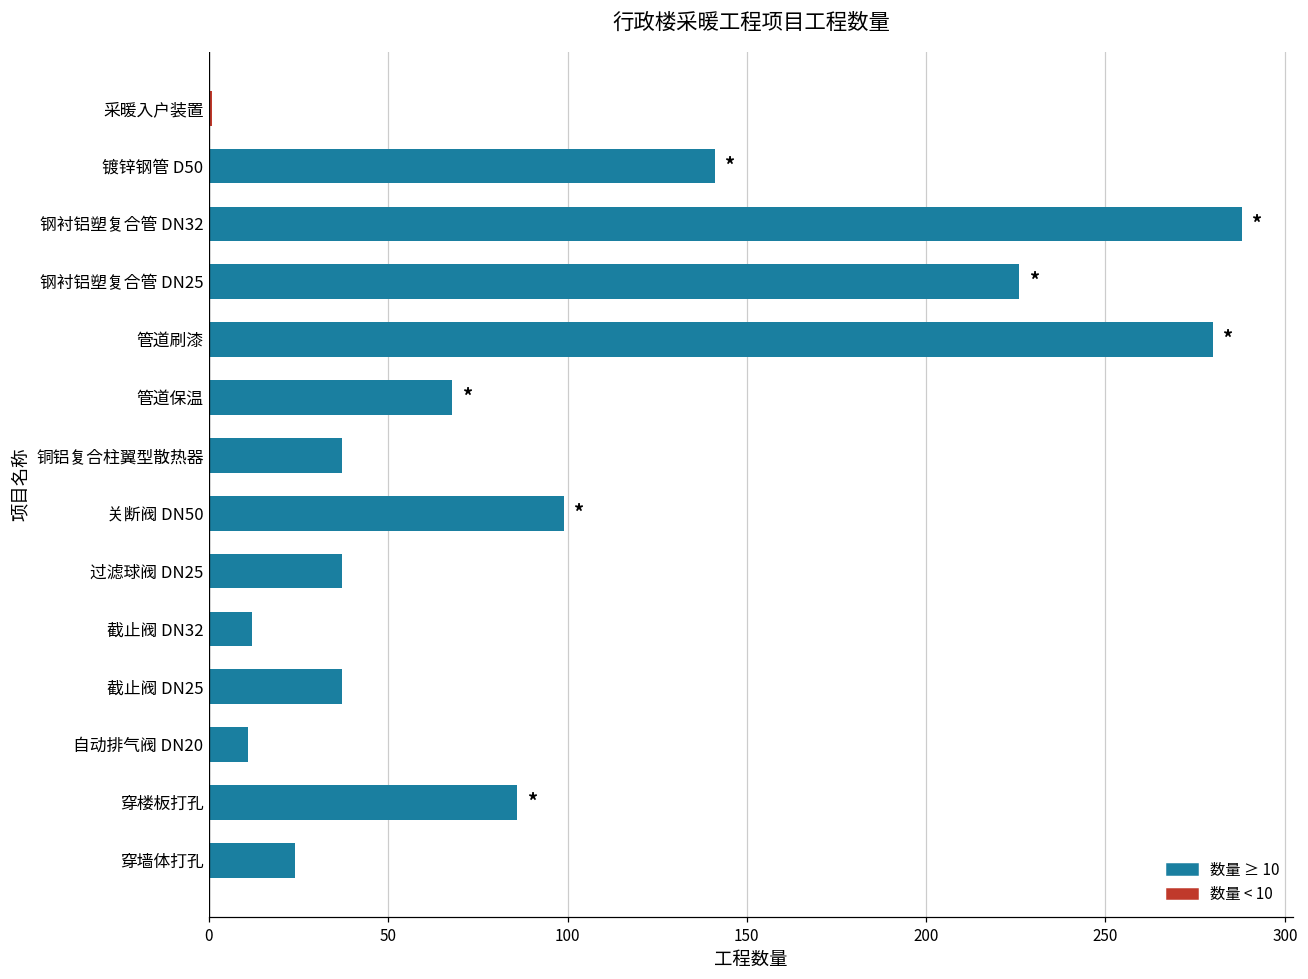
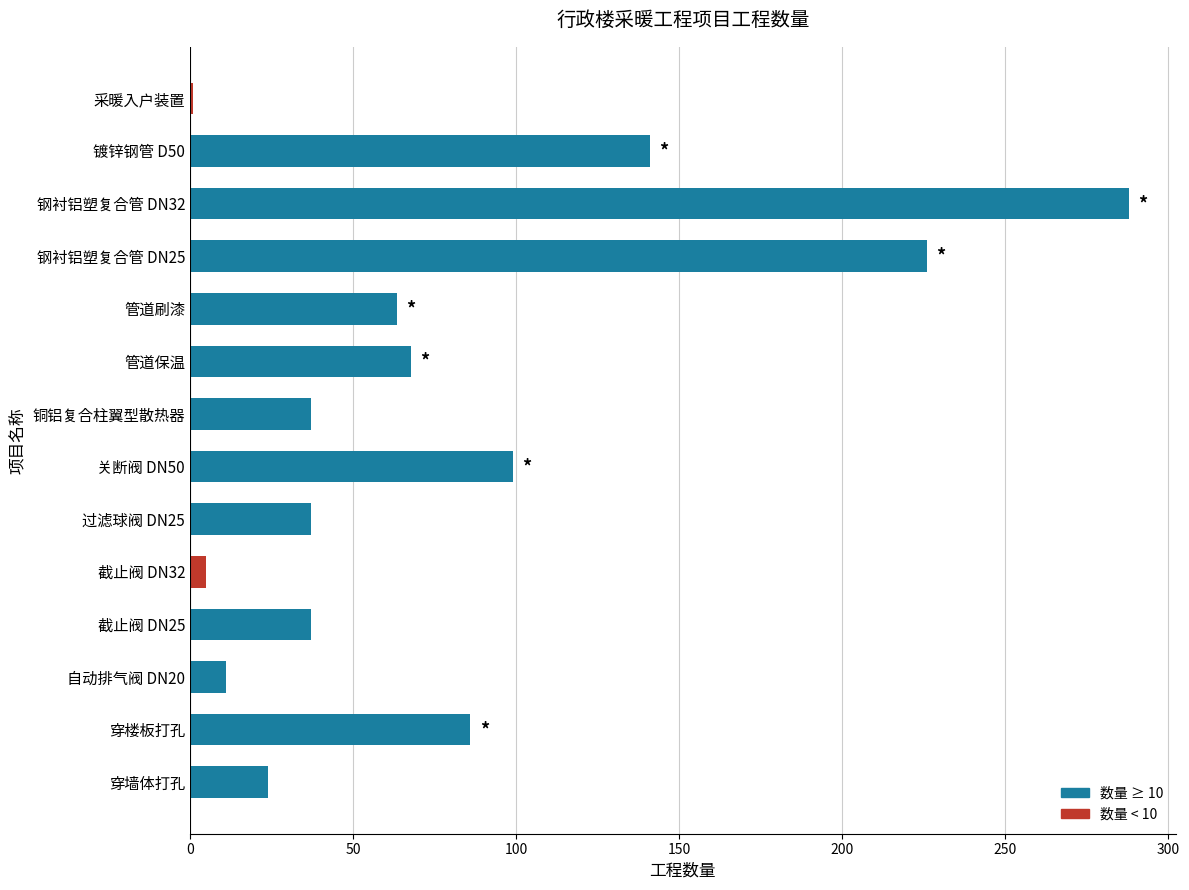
  {
    "采暖入户装置": 1,
    "镀锌钢管 D50": 141,
    "钢衬铝塑复合管 DN32": 288,
    "钢衬铝塑复合管 DN25": 226,
-   "管道刷漆": 280,
+   "管道刷漆": 63,
    "管道保温": 68,
    "铜铝复合柱翼型散热器": 37,
    "关断阀 DN50": 99,
    "过滤球阀 DN25": 37,
-   "截止阀 DN32": 12,
+   "截止阀 DN32": 5,
    "截止阀 DN25": 37,
    "自动排气阀 DN20": 11,
    "穿楼板打孔": 86,
    "穿墙体打孔": 24
  }
